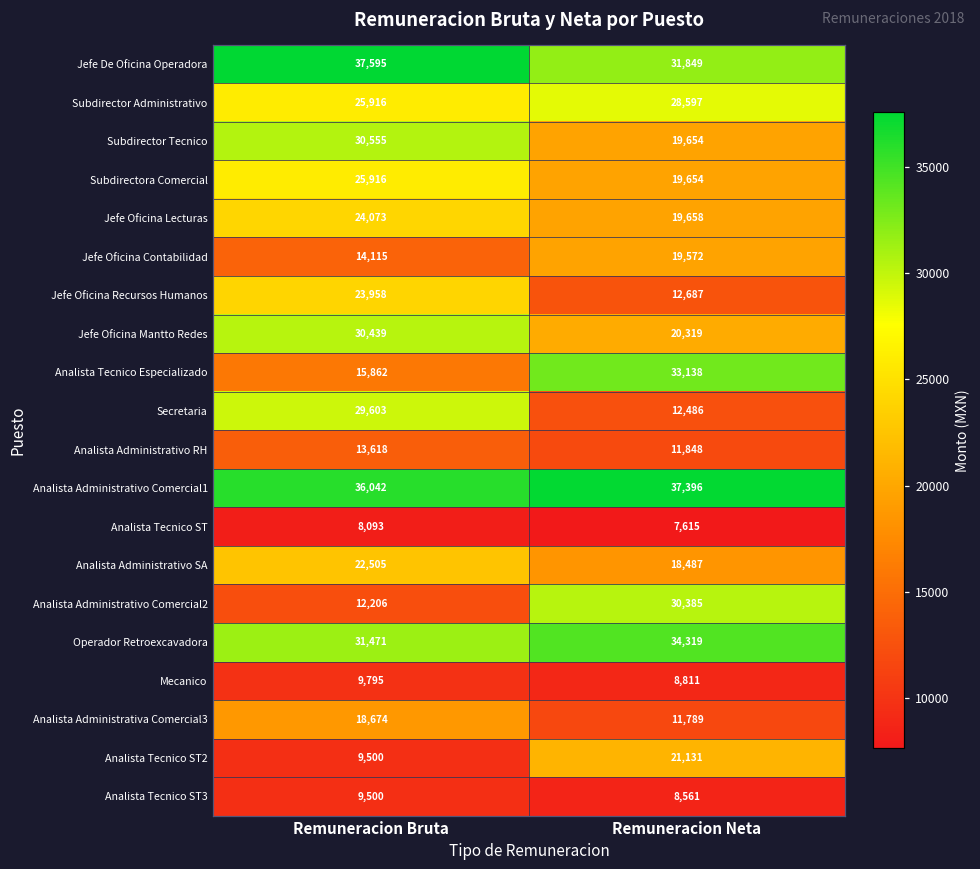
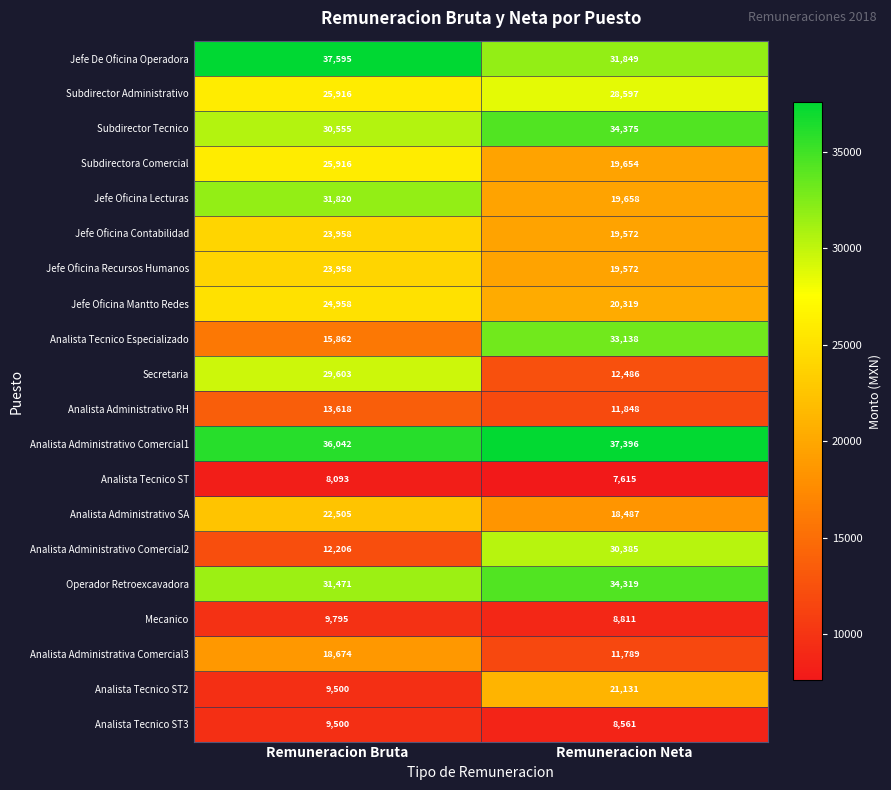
  {
    "Jefe De Oficina Operadora": {
      "Remuneracion Bruta": "37,595",
      "Remuneracion Neta": "31,849"
    },
    "Subdirector Administrativo": {
      "Remuneracion Bruta": "25,916",
      "Remuneracion Neta": "28,597"
    },
    "Subdirector Tecnico": {
      "Remuneracion Bruta": "30,555",
-     "Remuneracion Neta": "19,654"
+     "Remuneracion Neta": "34,375"
    },
    "Subdirectora Comercial": {
      "Remuneracion Bruta": "25,916",
      "Remuneracion Neta": "19,654"
    },
    "Jefe Oficina Lecturas": {
-     "Remuneracion Bruta": "24,073",
+     "Remuneracion Bruta": "31,820",
      "Remuneracion Neta": "19,658"
    },
    "Jefe Oficina Contabilidad": {
-     "Remuneracion Bruta": "14,115",
+     "Remuneracion Bruta": "23,958",
      "Remuneracion Neta": "19,572"
    },
    "Jefe Oficina Recursos Humanos": {
      "Remuneracion Bruta": "23,958",
-     "Remuneracion Neta": "12,687"
+     "Remuneracion Neta": "19,572"
    },
    "Jefe Oficina Mantto Redes": {
-     "Remuneracion Bruta": "30,439",
+     "Remuneracion Bruta": "24,958",
      "Remuneracion Neta": "20,319"
    },
    "Analista Tecnico Especializado": {
      "Remuneracion Bruta": "15,862",
      "Remuneracion Neta": "33,138"
    },
    "Secretaria": {
      "Remuneracion Bruta": "29,603",
      "Remuneracion Neta": "12,486"
    },
    "Analista Administrativo RH": {
      "Remuneracion Bruta": "13,618",
      "Remuneracion Neta": "11,848"
    },
    "Analista Administrativo Comercial1": {
      "Remuneracion Bruta": "36,042",
      "Remuneracion Neta": "37,396"
    },
    "Analista Tecnico ST": {
      "Remuneracion Bruta": "8,093",
      "Remuneracion Neta": "7,615"
    },
    "Analista Administrativo SA": {
      "Remuneracion Bruta": "22,505",
      "Remuneracion Neta": "18,487"
    },
    "Analista Administrativo Comercial2": {
      "Remuneracion Bruta": "12,206",
      "Remuneracion Neta": "30,385"
    },
    "Operador Retroexcavadora": {
      "Remuneracion Bruta": "31,471",
      "Remuneracion Neta": "34,319"
    },
    "Mecanico": {
      "Remuneracion Bruta": "9,795",
      "Remuneracion Neta": "8,811"
    },
    "Analista Administrativa Comercial3": {
      "Remuneracion Bruta": "18,674",
      "Remuneracion Neta": "11,789"
    },
    "Analista Tecnico ST2": {
      "Remuneracion Bruta": "9,500",
      "Remuneracion Neta": "21,131"
    },
    "Analista Tecnico ST3": {
      "Remuneracion Bruta": "9,500",
      "Remuneracion Neta": "8,561"
    }
  }
